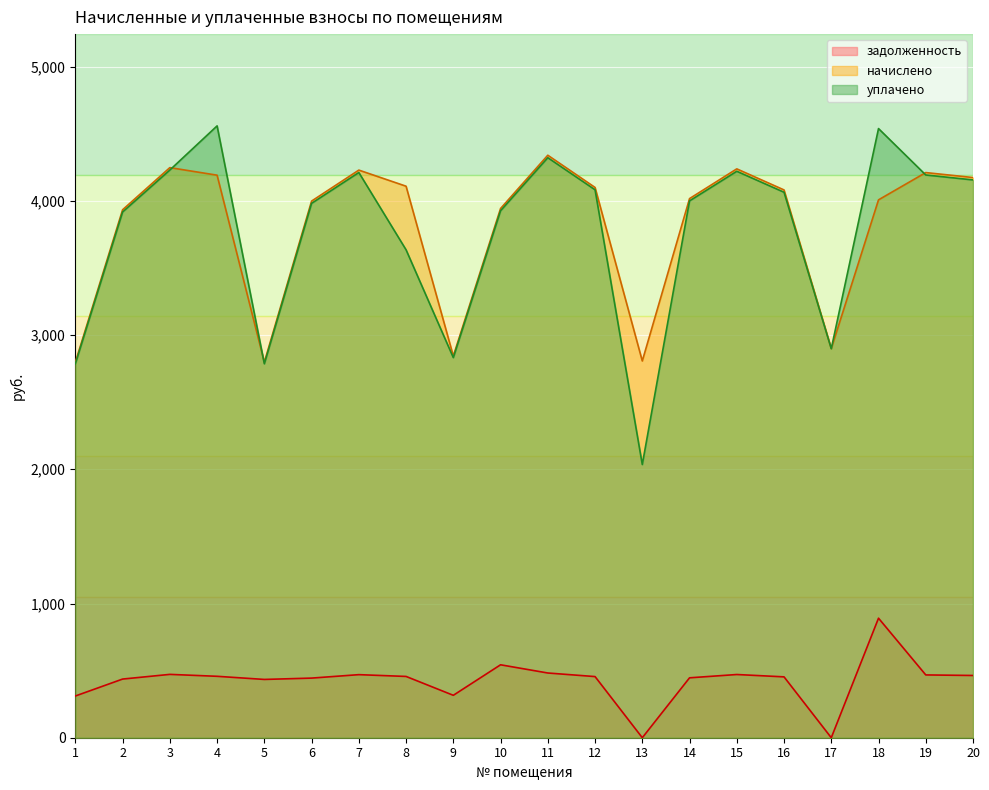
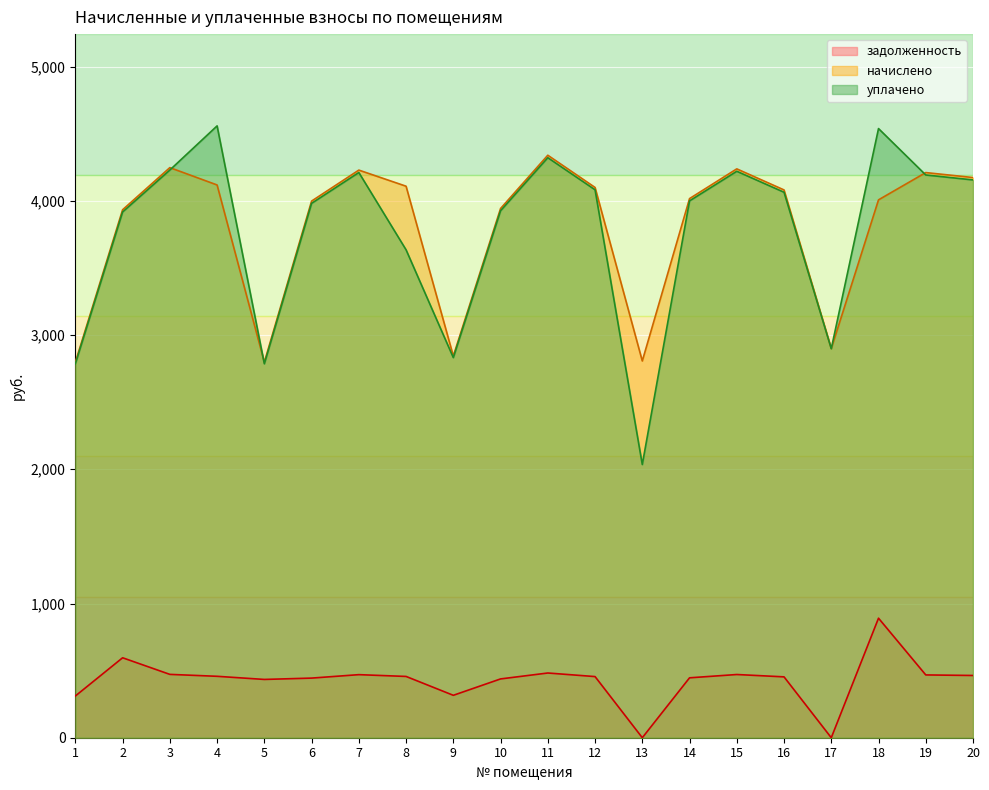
  {
    "задолженность": {
      "1": "310",
-     "2": "440",
+     "2": "600",
      "3": "470",
      "4": "460",
      "5": "430",
      "6": "440",
      "7": "470",
      "8": "460",
      "9": "320",
-     "10": "540",
+     "10": "440",
      "11": "480",
      "12": "460",
      "13": "0",
      "14": "450",
      "15": "470",
      "16": "450",
      "17": "0",
      "18": "890",
      "19": "470",
      "20": "460"
    },
    "начислено": {
-     "4": "4,190",
+     "4": "4,120",
      "8": "4,110",
      "13": "2,810",
      "18": "4,010"
    },
    "уплачено": {
      "4": "4,560",
      "8": "3,640",
      "13": "2,040",
      "18": "4,540"
    }
  }
